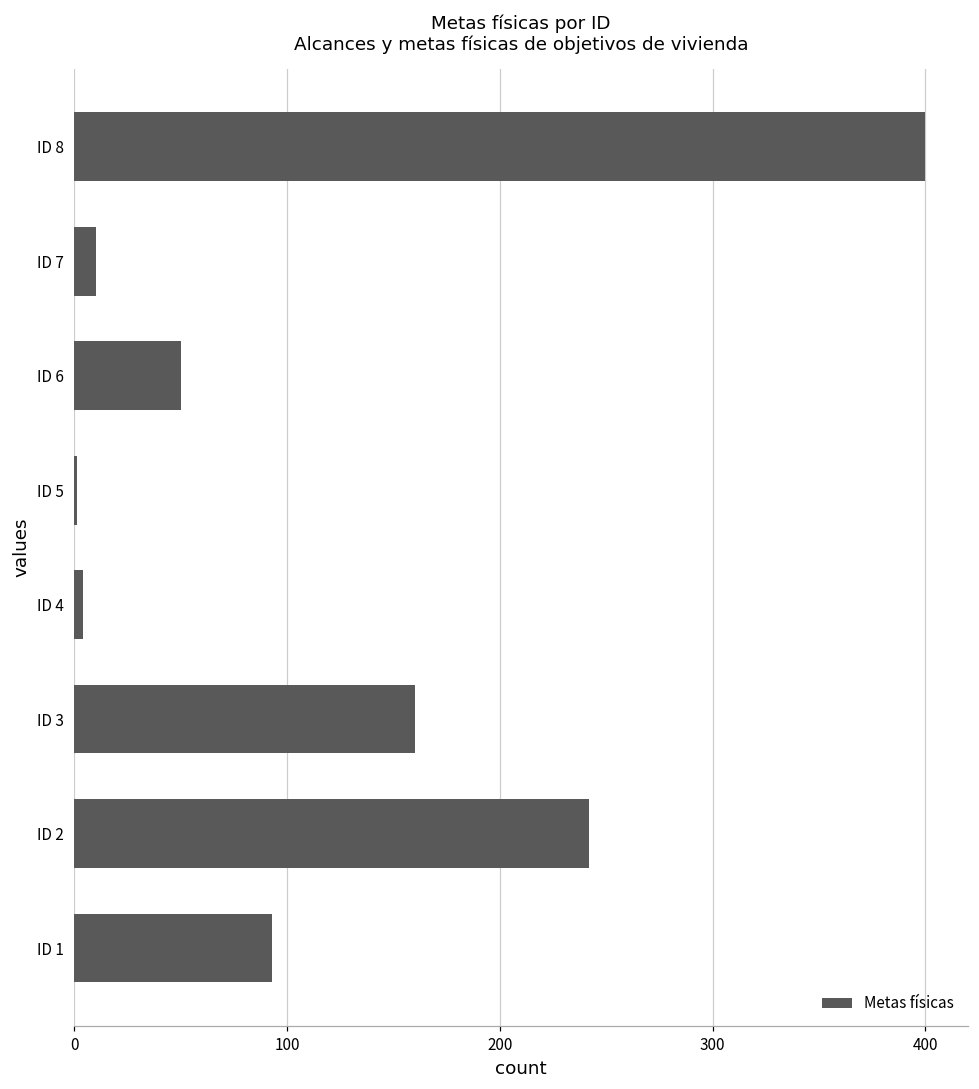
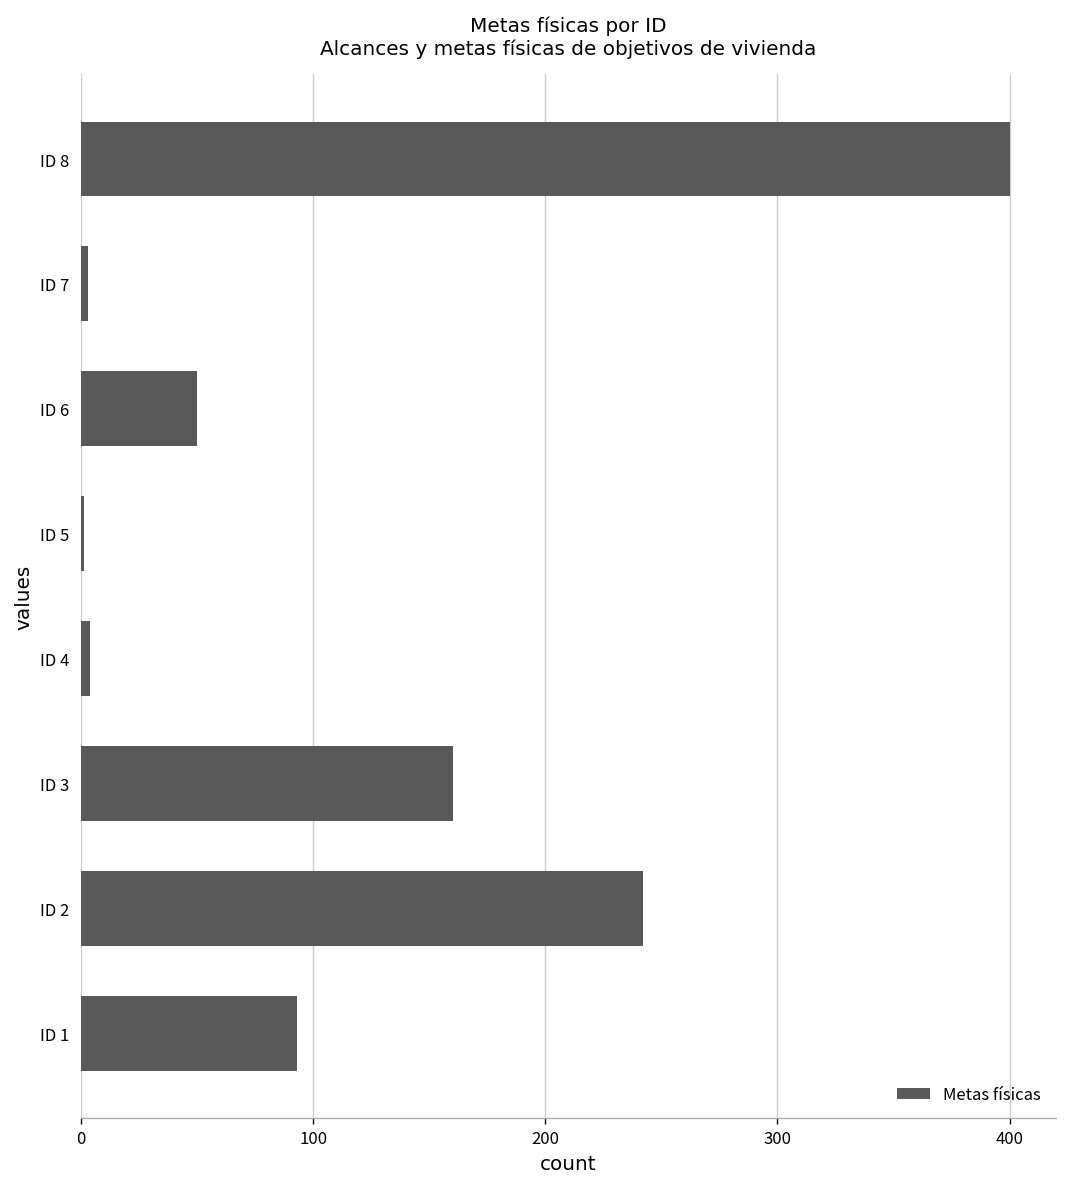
  {
    "ID 8": 400,
-   "ID 7": 10,
+   "ID 7": 3,
    "ID 6": 50,
    "ID 4": 4,
    "ID 3": 160,
    "ID 2": 242,
    "ID 1": 93
  }
